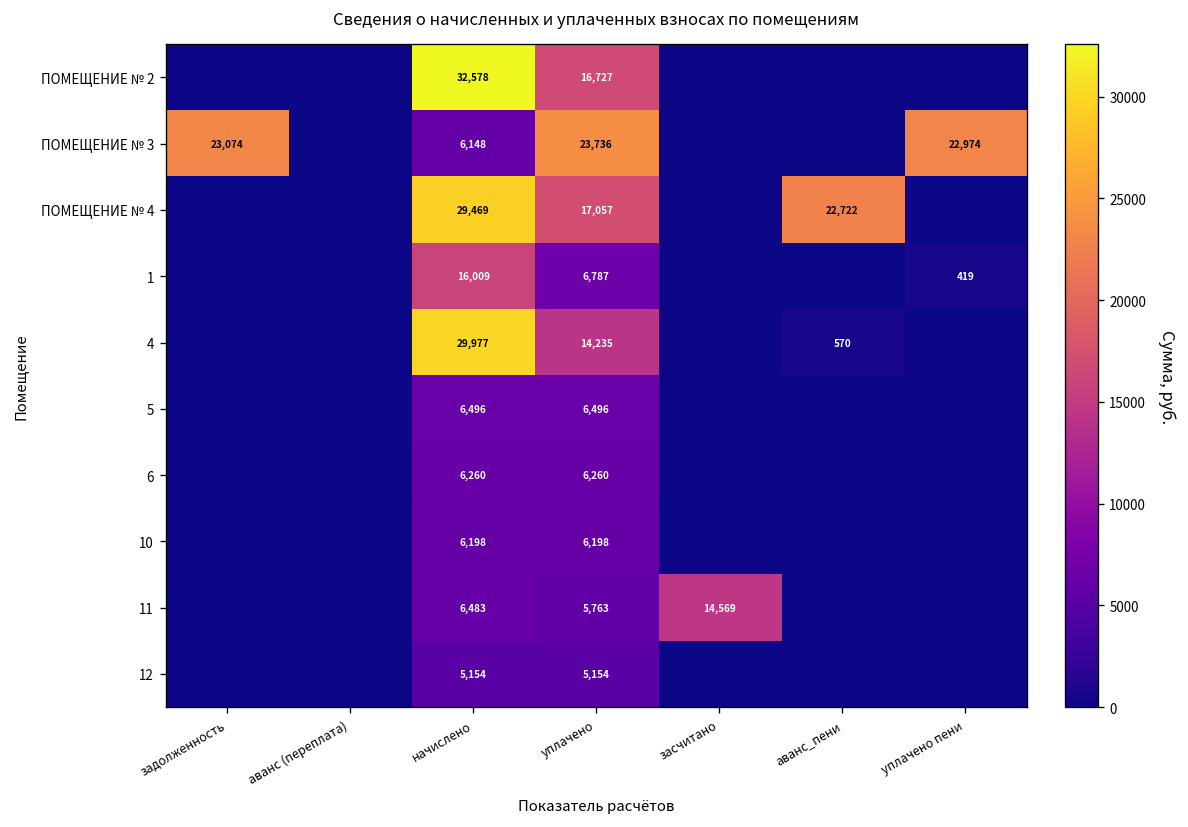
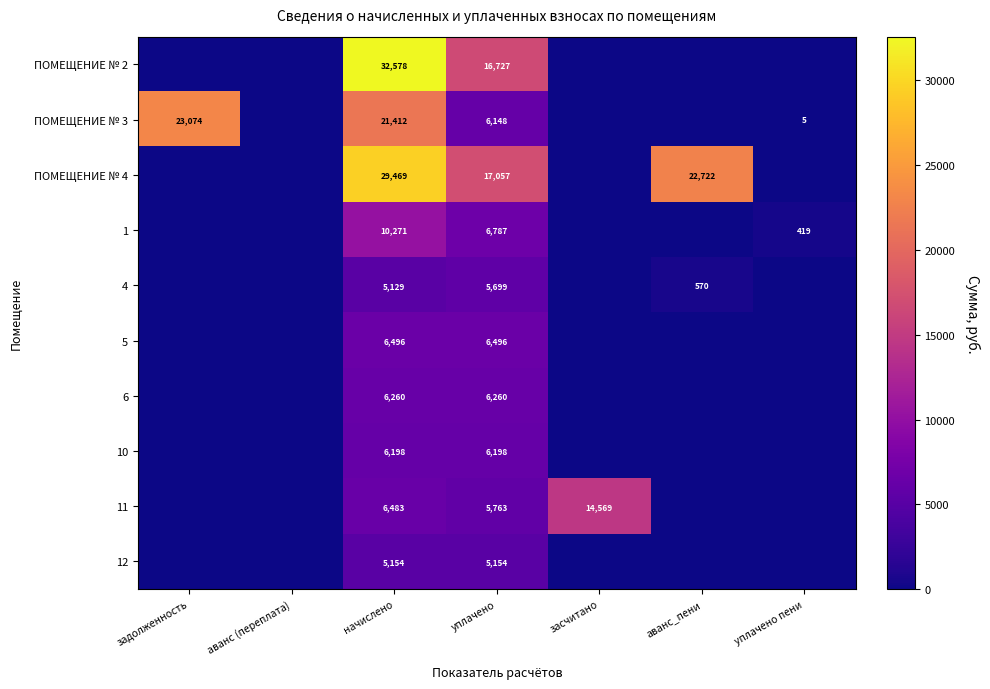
  {
    "ПОМЕЩЕНИЕ № 2": {
      "начислено": "32,578",
      "уплачено": "16,727"
    },
    "ПОМЕЩЕНИЕ № 3": {
      "задолженность": "23,074",
-     "начислено": "6,148",
-     "уплачено": "23,736",
-     "уплачено пени": "22,974"
+     "начислено": "21,412",
+     "уплачено": "6,148",
+     "уплачено пени": "5"
    },
    "ПОМЕЩЕНИЕ № 4": {
      "начислено": "29,469",
      "уплачено": "17,057",
      "аванс_пени": "22,722"
    },
    "1": {
-     "начислено": "16,009",
+     "начислено": "10,271",
      "уплачено": "6,787",
      "уплачено пени": "419"
    },
    "4": {
-     "начислено": "29,977",
-     "уплачено": "14,235",
+     "начислено": "5,129",
+     "уплачено": "5,699",
      "аванс_пени": "570"
    },
    "5": {
      "начислено": "6,496",
      "уплачено": "6,496"
    },
    "6": {
      "начислено": "6,260",
      "уплачено": "6,260"
    },
    "10": {
      "начислено": "6,198",
      "уплачено": "6,198"
    },
    "11": {
      "начислено": "6,483",
      "уплачено": "5,763",
      "засчитано": "14,569"
    },
    "12": {
      "начислено": "5,154",
      "уплачено": "5,154"
    }
  }
